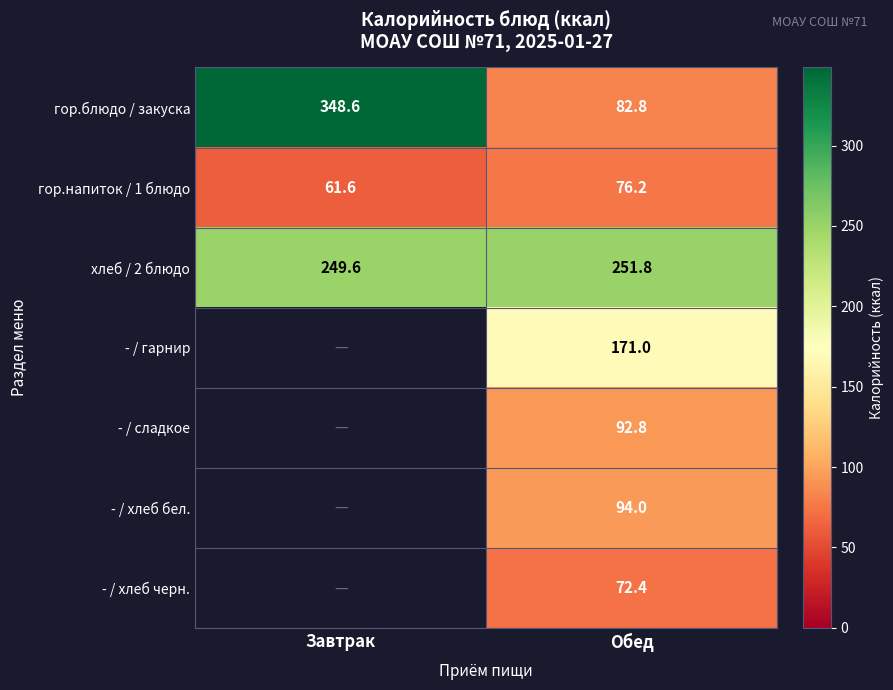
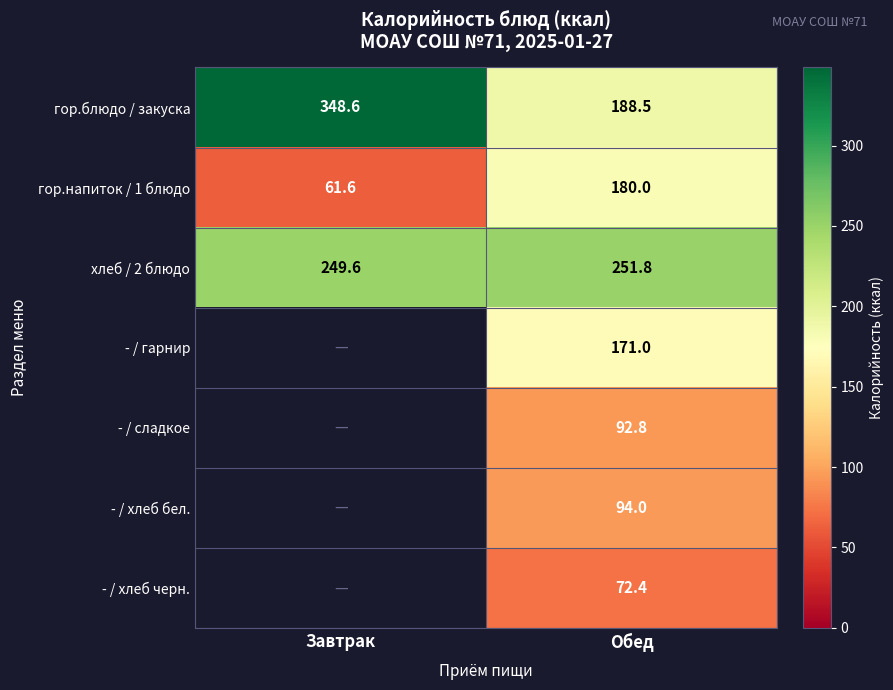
  {
    "гор.блюдо / закуска": {
      "Завтрак": 348.6,
-     "Обед": 82.8
+     "Обед": 188.5
    },
    "гор.напиток / 1 блюдо": {
      "Завтрак": 61.6,
-     "Обед": 76.2
+     "Обед": 180.0
    },
    "хлеб / 2 блюдо": {
      "Завтрак": 249.6,
      "Обед": 251.8
    },
    "- / гарнир": {
      "Обед": 171.0
    },
    "- / сладкое": {
      "Обед": 92.8
    },
    "- / хлеб бел.": {
      "Обед": 94.0
    },
    "- / хлеб черн.": {
      "Обед": 72.4
    }
  }
